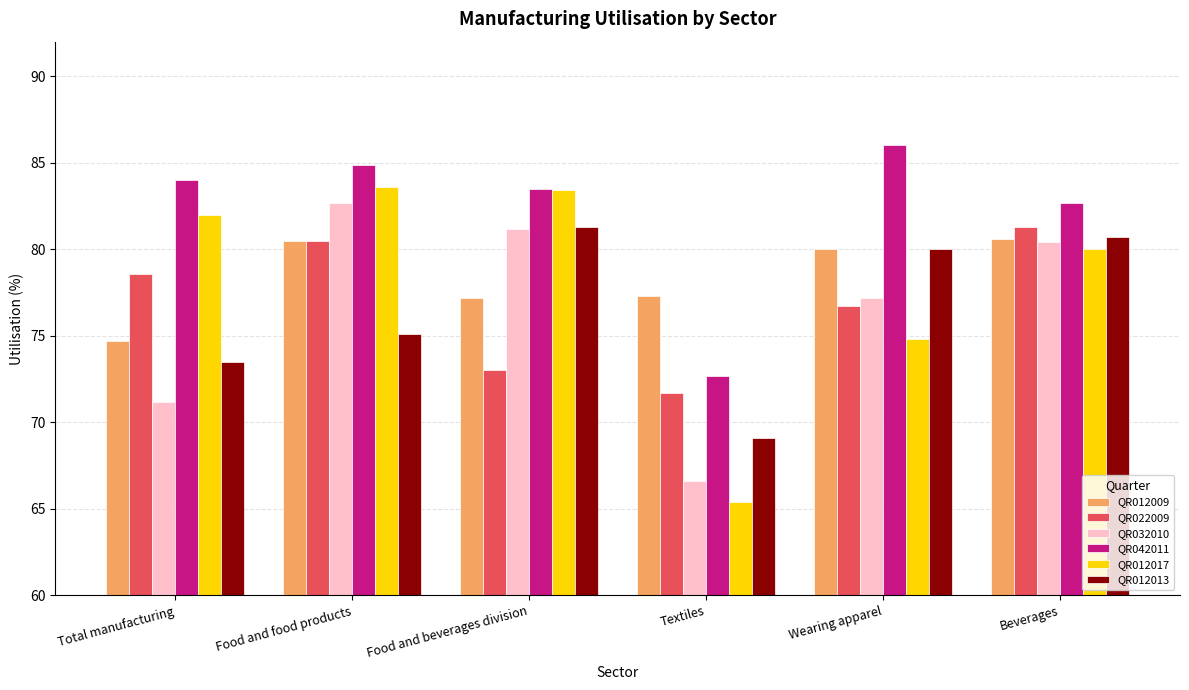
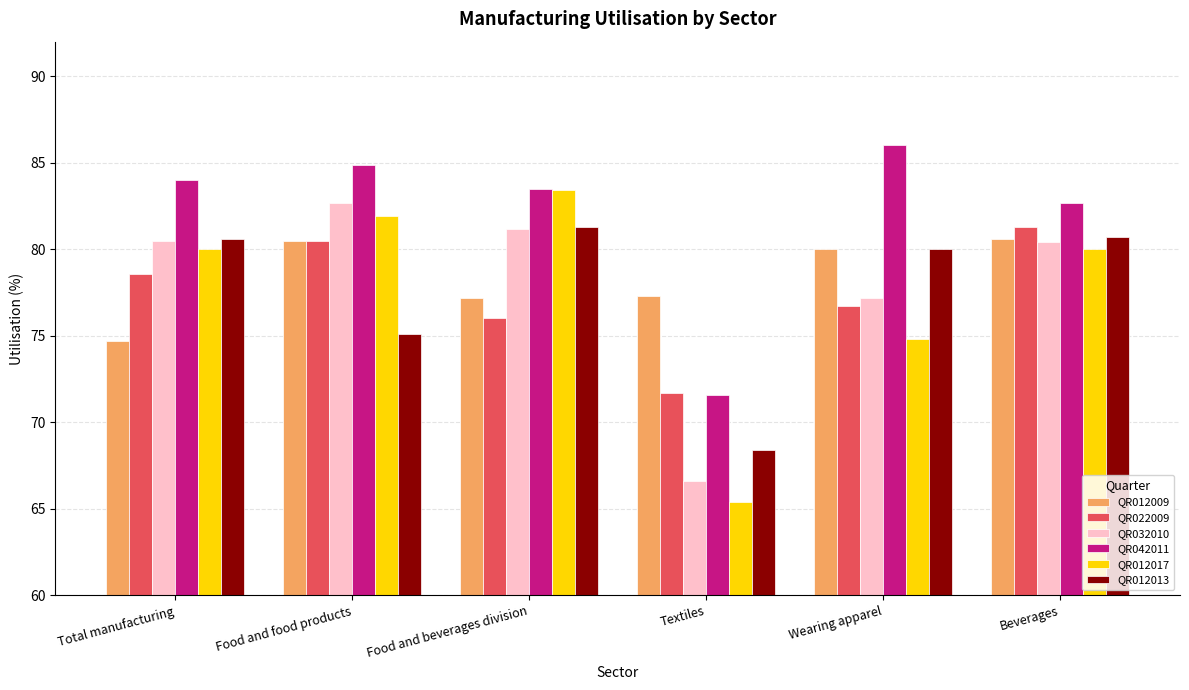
  {
    "QR012009": {
      "Total manufacturing": 74.7,
      "Food and food products": 80.5,
      "Food and beverages division": 77.2,
      "Textiles": 77.3,
      "Wearing apparel": 80.0,
      "Beverages": 80.6
    },
    "QR022009": {
      "Total manufacturing": 78.6,
      "Food and food products": 80.5,
-     "Food and beverages division": 73,
+     "Food and beverages division": 76,
      "Textiles": 71.7,
      "Wearing apparel": 76.7,
      "Beverages": 81.3
    },
    "QR032010": {
-     "Total manufacturing": 71.2,
+     "Total manufacturing": 80.5,
      "Food and food products": 82.7,
      "Food and beverages division": 81.2,
      "Textiles": 66.6,
      "Wearing apparel": 77.2,
      "Beverages": 80.4
    },
    "QR042011": {
      "Total manufacturing": 84.0,
      "Food and food products": 84.9,
      "Food and beverages division": 83.5,
-     "Textiles": 72.7,
+     "Textiles": 71.6,
      "Wearing apparel": 86.0,
      "Beverages": 82.7
    },
    "QR012017": {
-     "Total manufacturing": 82,
-     "Food and food products": 83.6,
+     "Total manufacturing": 80,
+     "Food and food products": 81.9,
      "Food and beverages division": 83.4,
      "Textiles": 65.4,
      "Wearing apparel": 74.8,
      "Beverages": 80.0
    },
    "QR012013": {
-     "Total manufacturing": 73.5,
+     "Total manufacturing": 80.6,
      "Food and food products": 75.1,
      "Food and beverages division": 81.3,
-     "Textiles": 69.1,
+     "Textiles": 68.4,
      "Wearing apparel": 80.0,
      "Beverages": 80.7
    }
  }
